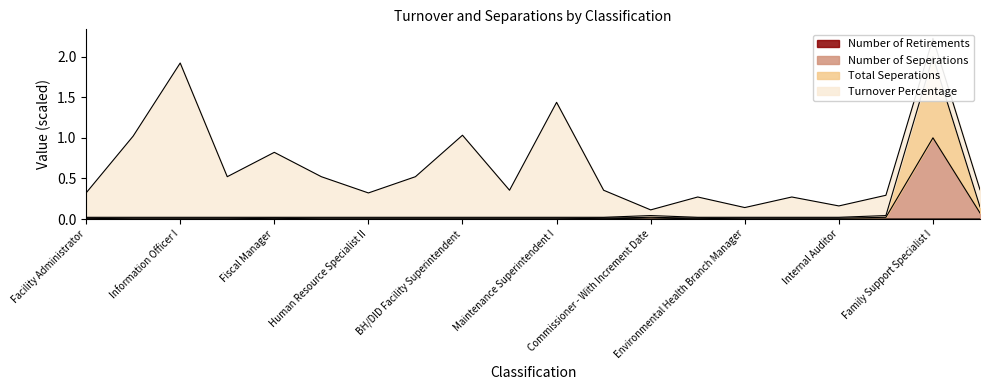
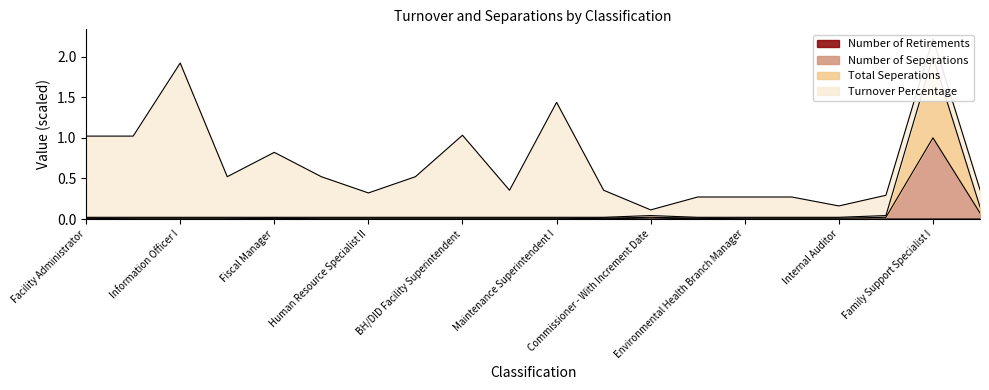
  {
    "Number of Retirements": {
      "Family Support Specialist I": 0.0
    },
    "Number of Seperations": {
      "Family Support Specialist I": 1.0
    },
    "Turnover Percentage": {
-     "Facility Administrator": 0.3,
+     "Facility Administrator": 1.0,
      "Information Officer I": 1.9,
      "Fiscal Manager": 0.8,
      "Human Resource Specialist II": 0.3,
      "BH/DID Facility Superintendent": 1.0,
      "Maintenance Superintendent I": 1.4,
      "Commissioner - With Increment Date": 0.1,
-     "Environmental Health Branch Manager": 0.1,
+     "Environmental Health Branch Manager": 0.2,
      "Internal Auditor": 0.1
    }
  }
